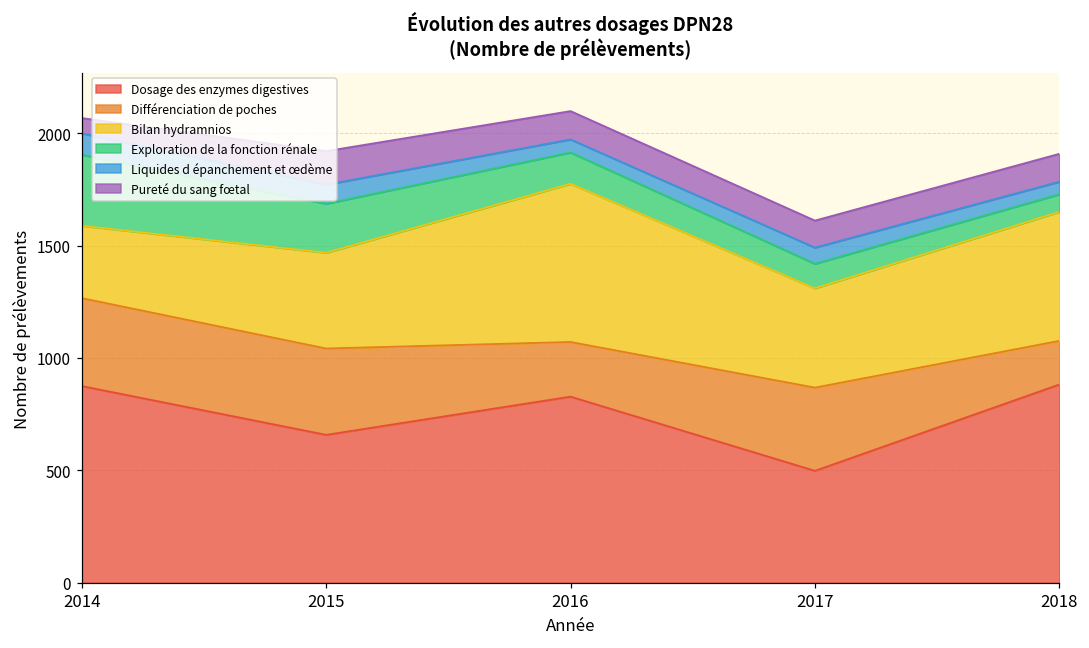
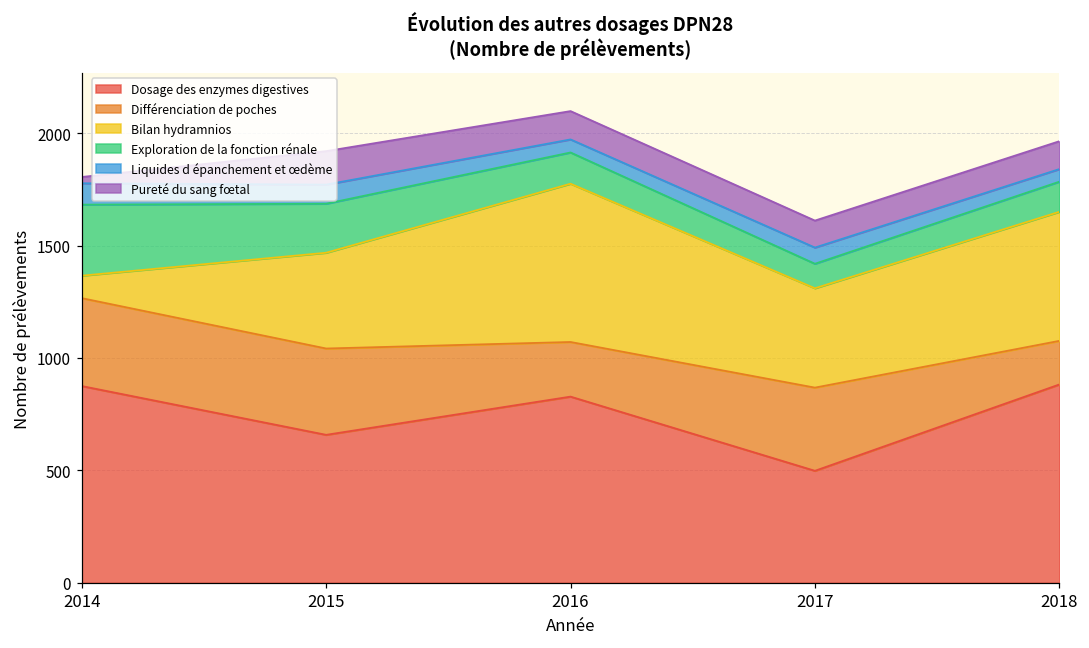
  {
    "Bilan hydramnios": {
-     "2014": 320,
+     "2014": 100,
      "2015": 430,
      "2016": 700,
      "2017": 440,
      "2018": 570
    },
    "Exploration de la fonction rénale": {
      "2014": 320,
      "2015": 220,
      "2016": 140,
      "2017": 110,
-     "2018": 80
+     "2018": 130
    },
    "Liquides d épanchement et œdème": {
      "2014": 100,
      "2016": 60,
      "2017": 70,
      "2018": 60
    },
    "Pureté du sang fœtal": {
-     "2014": 70,
+     "2014": 30,
      "2016": 130,
      "2017": 120,
      "2018": 120
    }
  }
